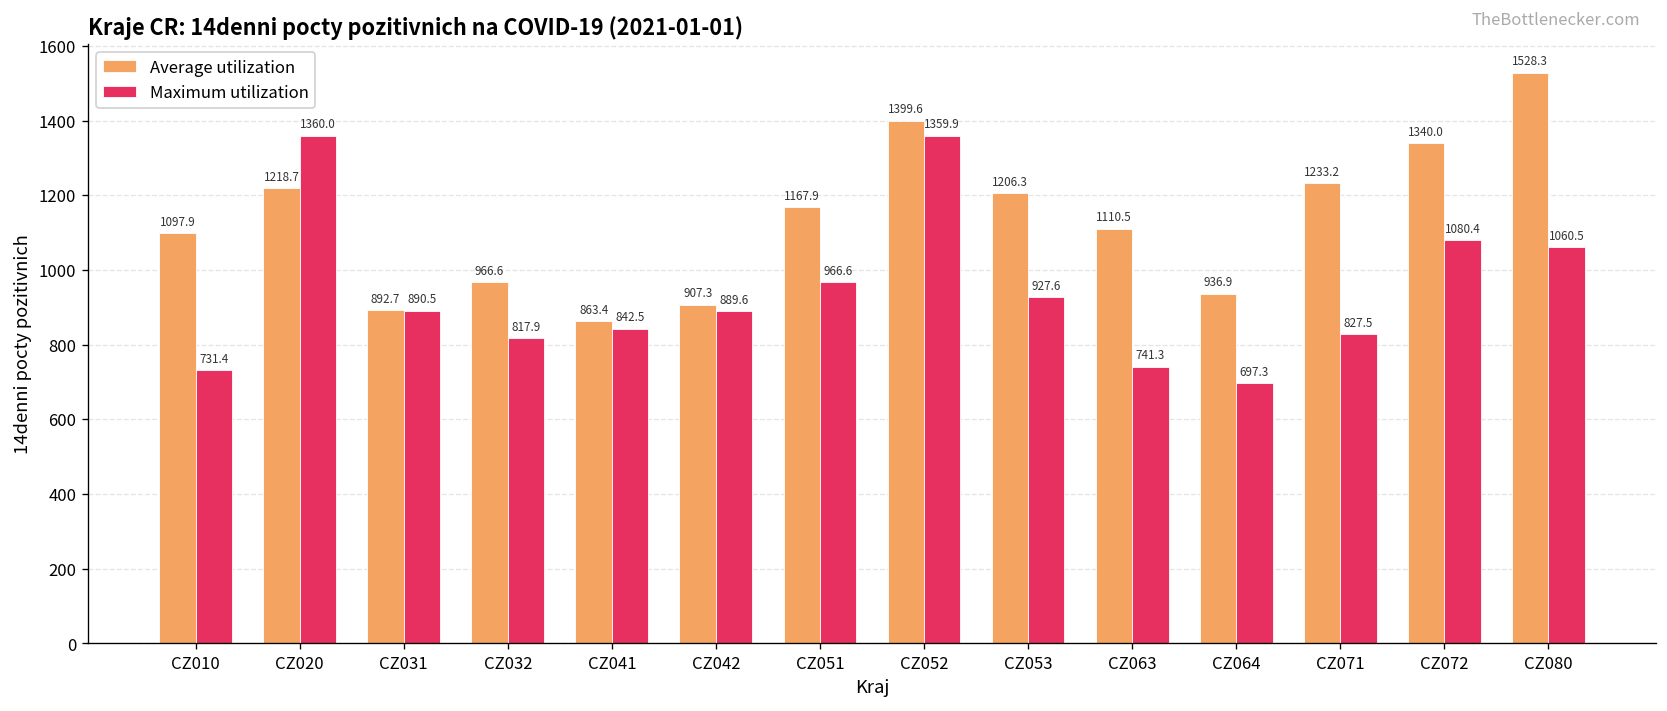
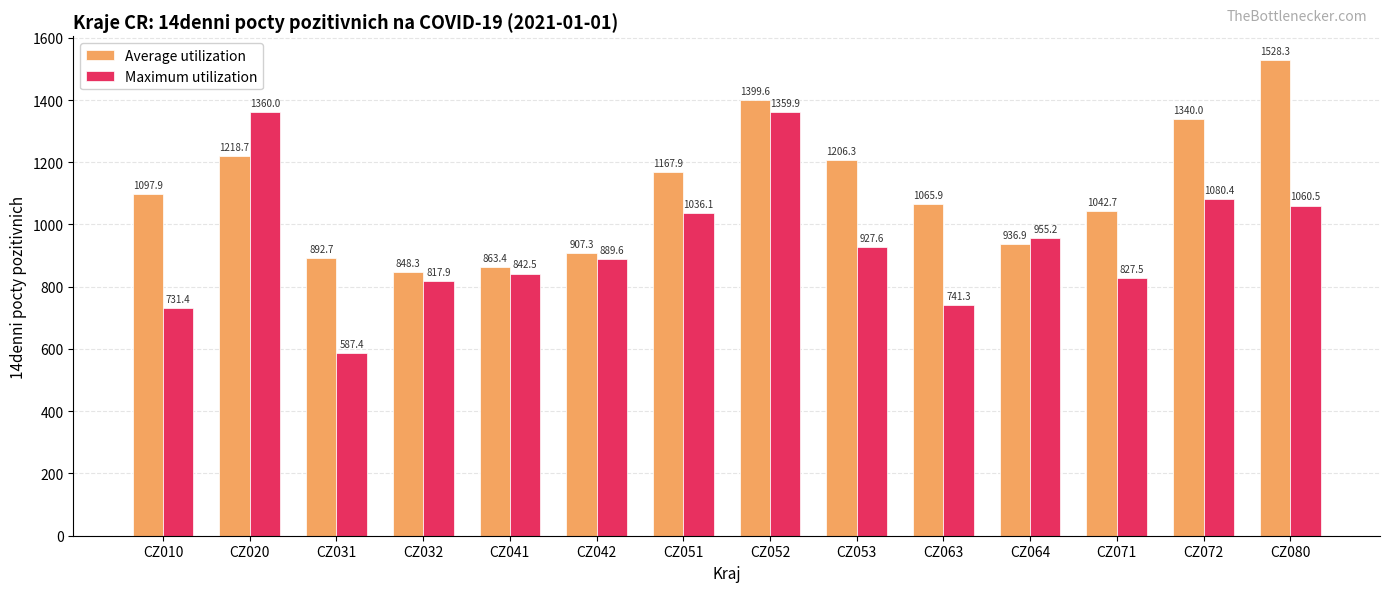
  {
    "Average utilization": {
      "CZ010": 1097.9,
      "CZ020": 1218.7,
      "CZ031": 892.7,
-     "CZ032": 966.6,
+     "CZ032": 848.3,
      "CZ041": 863.4,
      "CZ042": 907.3,
      "CZ051": 1167.9,
      "CZ052": 1399.6,
      "CZ053": 1206.3,
-     "CZ063": 1110.5,
+     "CZ063": 1065.9,
      "CZ064": 936.9,
-     "CZ071": 1233.2,
+     "CZ071": 1042.7,
      "CZ072": 1340.0,
      "CZ080": 1528.3
    },
    "Maximum utilization": {
      "CZ010": 731.4,
      "CZ020": 1360.0,
-     "CZ031": 890.5,
+     "CZ031": 587.4,
      "CZ032": 817.9,
      "CZ041": 842.5,
      "CZ042": 889.6,
-     "CZ051": 966.6,
+     "CZ051": 1036.1,
      "CZ052": 1359.9,
      "CZ053": 927.6,
      "CZ063": 741.3,
-     "CZ064": 697.3,
+     "CZ064": 955.2,
      "CZ071": 827.5,
      "CZ072": 1080.4,
      "CZ080": 1060.5
    }
  }
